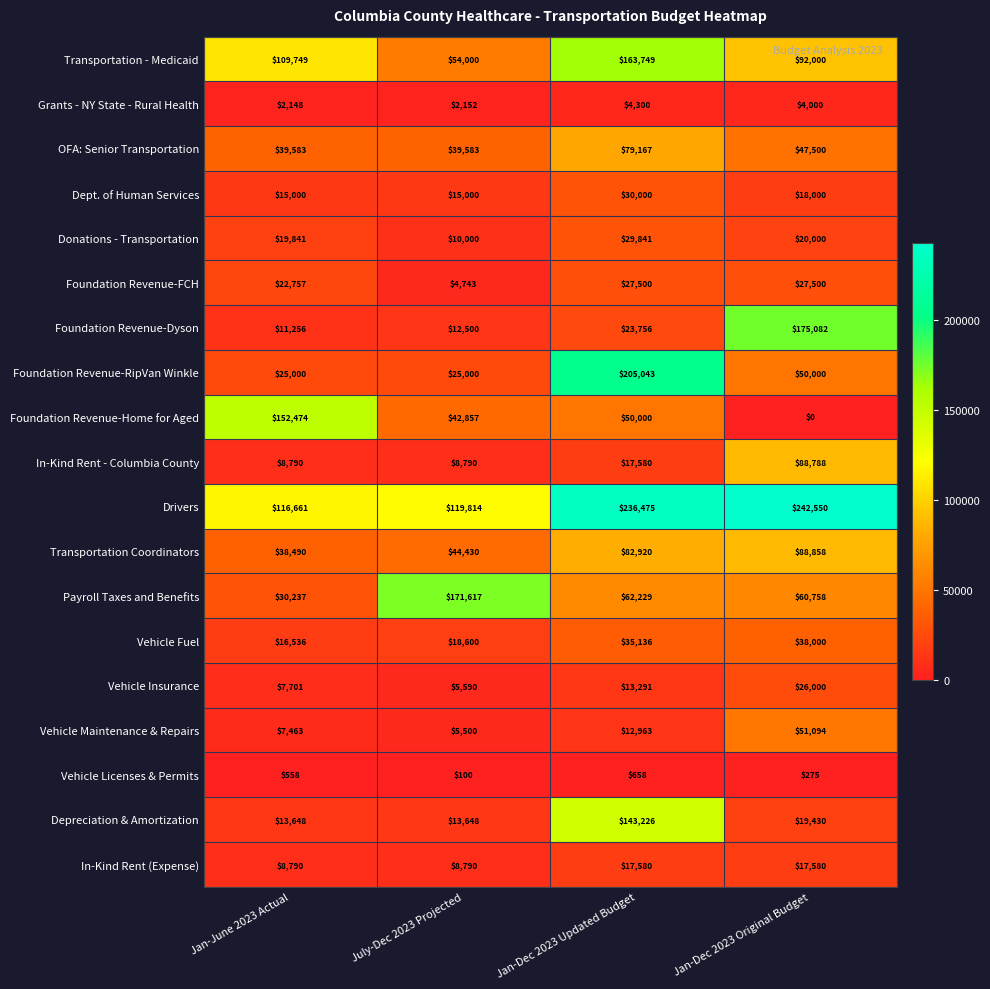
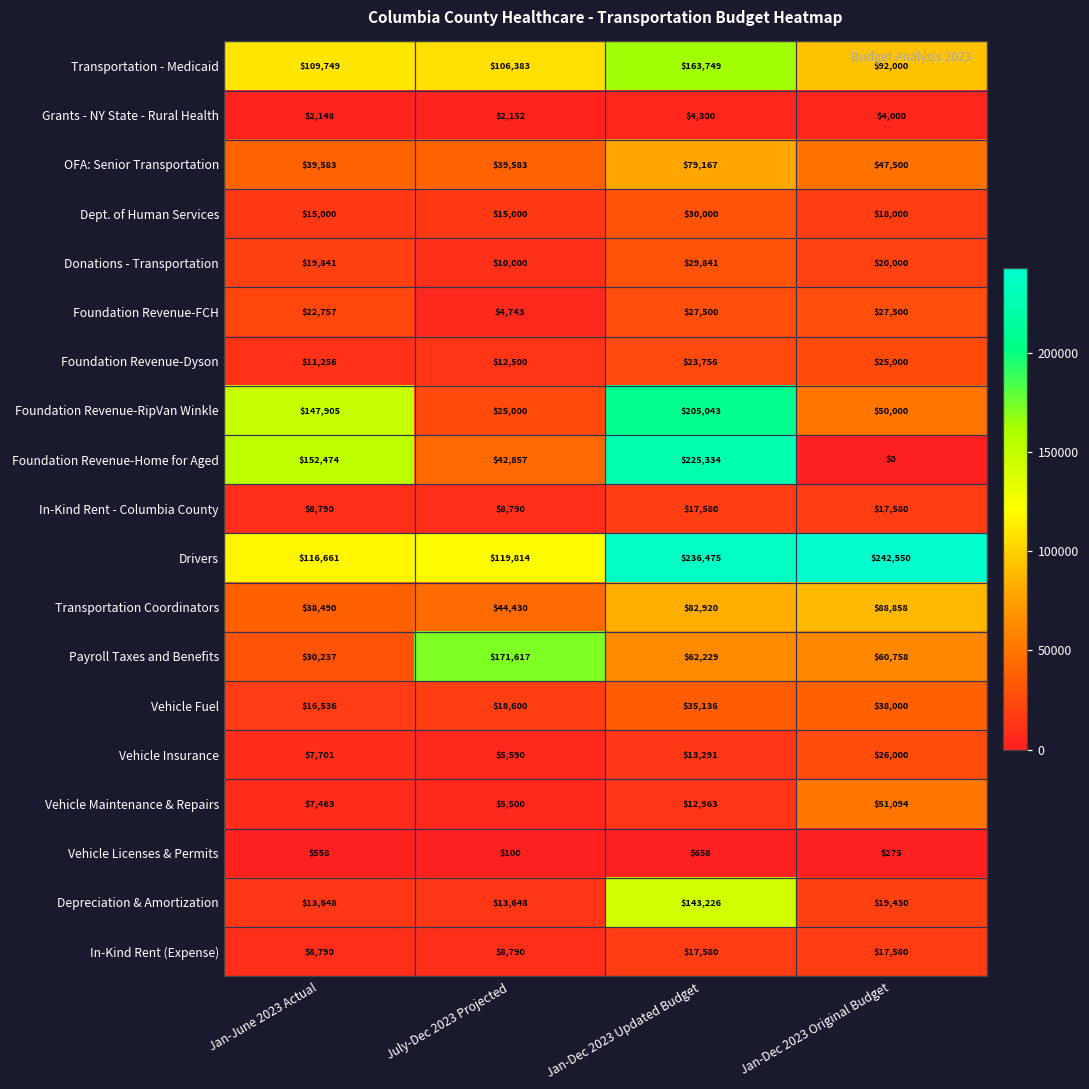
  {
    "Transportation - Medicaid": {
      "Jan-June 2023 Actual": "$109,749",
-     "July-Dec 2023 Projected": "$54,000",
+     "July-Dec 2023 Projected": "$106,383",
      "Jan-Dec 2023 Updated Budget": "$163,749"
    },
    "Grants - NY State - Rural Health": {
      "Jan-June 2023 Actual": "$2,148",
      "July-Dec 2023 Projected": "$2,152",
      "Jan-Dec 2023 Updated Budget": "$4,300",
      "Jan-Dec 2023 Original Budget": "$4,000"
    },
    "OFA: Senior Transportation": {
      "Jan-June 2023 Actual": "$39,583",
      "July-Dec 2023 Projected": "$39,583",
      "Jan-Dec 2023 Updated Budget": "$79,167",
      "Jan-Dec 2023 Original Budget": "$47,500"
    },
    "Dept. of Human Services": {
      "Jan-June 2023 Actual": "$15,000",
      "July-Dec 2023 Projected": "$15,000",
      "Jan-Dec 2023 Updated Budget": "$30,000",
      "Jan-Dec 2023 Original Budget": "$18,000"
    },
    "Donations - Transportation": {
      "Jan-June 2023 Actual": "$19,841",
      "July-Dec 2023 Projected": "$10,000",
      "Jan-Dec 2023 Updated Budget": "$29,841",
      "Jan-Dec 2023 Original Budget": "$20,000"
    },
    "Foundation Revenue-FCH": {
      "Jan-June 2023 Actual": "$22,757",
      "July-Dec 2023 Projected": "$4,743",
      "Jan-Dec 2023 Updated Budget": "$27,500",
      "Jan-Dec 2023 Original Budget": "$27,500"
    },
    "Foundation Revenue-Dyson": {
      "Jan-June 2023 Actual": "$11,256",
      "July-Dec 2023 Projected": "$12,500",
      "Jan-Dec 2023 Updated Budget": "$23,756",
-     "Jan-Dec 2023 Original Budget": "$175,082"
+     "Jan-Dec 2023 Original Budget": "$25,000"
    },
    "Foundation Revenue-RipVan Winkle": {
-     "Jan-June 2023 Actual": "$25,000",
+     "Jan-June 2023 Actual": "$147,905",
      "July-Dec 2023 Projected": "$25,000",
      "Jan-Dec 2023 Updated Budget": "$205,043",
      "Jan-Dec 2023 Original Budget": "$50,000"
    },
    "Foundation Revenue-Home for Aged": {
      "Jan-June 2023 Actual": "$152,474",
      "July-Dec 2023 Projected": "$42,857",
-     "Jan-Dec 2023 Updated Budget": "$50,000",
+     "Jan-Dec 2023 Updated Budget": "$225,334",
      "Jan-Dec 2023 Original Budget": "$0"
    },
    "In-Kind Rent - Columbia County": {
      "Jan-June 2023 Actual": "$8,790",
      "July-Dec 2023 Projected": "$8,790",
      "Jan-Dec 2023 Updated Budget": "$17,580",
-     "Jan-Dec 2023 Original Budget": "$88,788"
+     "Jan-Dec 2023 Original Budget": "$17,580"
    },
    "Drivers": {
      "Jan-June 2023 Actual": "$116,661",
      "July-Dec 2023 Projected": "$119,814",
      "Jan-Dec 2023 Updated Budget": "$236,475",
      "Jan-Dec 2023 Original Budget": "$242,550"
    },
    "Transportation Coordinators": {
      "Jan-June 2023 Actual": "$38,490",
      "July-Dec 2023 Projected": "$44,430",
      "Jan-Dec 2023 Updated Budget": "$82,920",
      "Jan-Dec 2023 Original Budget": "$88,858"
    },
    "Payroll Taxes and Benefits": {
      "Jan-June 2023 Actual": "$30,237",
      "July-Dec 2023 Projected": "$171,617",
      "Jan-Dec 2023 Updated Budget": "$62,229",
      "Jan-Dec 2023 Original Budget": "$60,758"
    },
    "Vehicle Fuel": {
      "Jan-June 2023 Actual": "$16,536",
      "July-Dec 2023 Projected": "$18,600",
      "Jan-Dec 2023 Updated Budget": "$35,136",
      "Jan-Dec 2023 Original Budget": "$38,000"
    },
    "Vehicle Insurance": {
      "Jan-June 2023 Actual": "$7,701",
      "July-Dec 2023 Projected": "$5,590",
      "Jan-Dec 2023 Updated Budget": "$13,291",
      "Jan-Dec 2023 Original Budget": "$26,000"
    },
    "Vehicle Maintenance & Repairs": {
      "Jan-June 2023 Actual": "$7,463",
      "July-Dec 2023 Projected": "$5,500",
      "Jan-Dec 2023 Updated Budget": "$12,963",
      "Jan-Dec 2023 Original Budget": "$51,094"
    },
    "Vehicle Licenses & Permits": {
      "Jan-June 2023 Actual": "$558",
      "July-Dec 2023 Projected": "$100",
      "Jan-Dec 2023 Updated Budget": "$658",
      "Jan-Dec 2023 Original Budget": "$275"
    },
    "Depreciation & Amortization": {
      "Jan-June 2023 Actual": "$13,648",
      "July-Dec 2023 Projected": "$13,648",
      "Jan-Dec 2023 Updated Budget": "$143,226",
      "Jan-Dec 2023 Original Budget": "$19,430"
    },
    "In-Kind Rent (Expense)": {
      "Jan-June 2023 Actual": "$8,790",
      "July-Dec 2023 Projected": "$8,790",
      "Jan-Dec 2023 Updated Budget": "$17,580",
      "Jan-Dec 2023 Original Budget": "$17,580"
    }
  }
